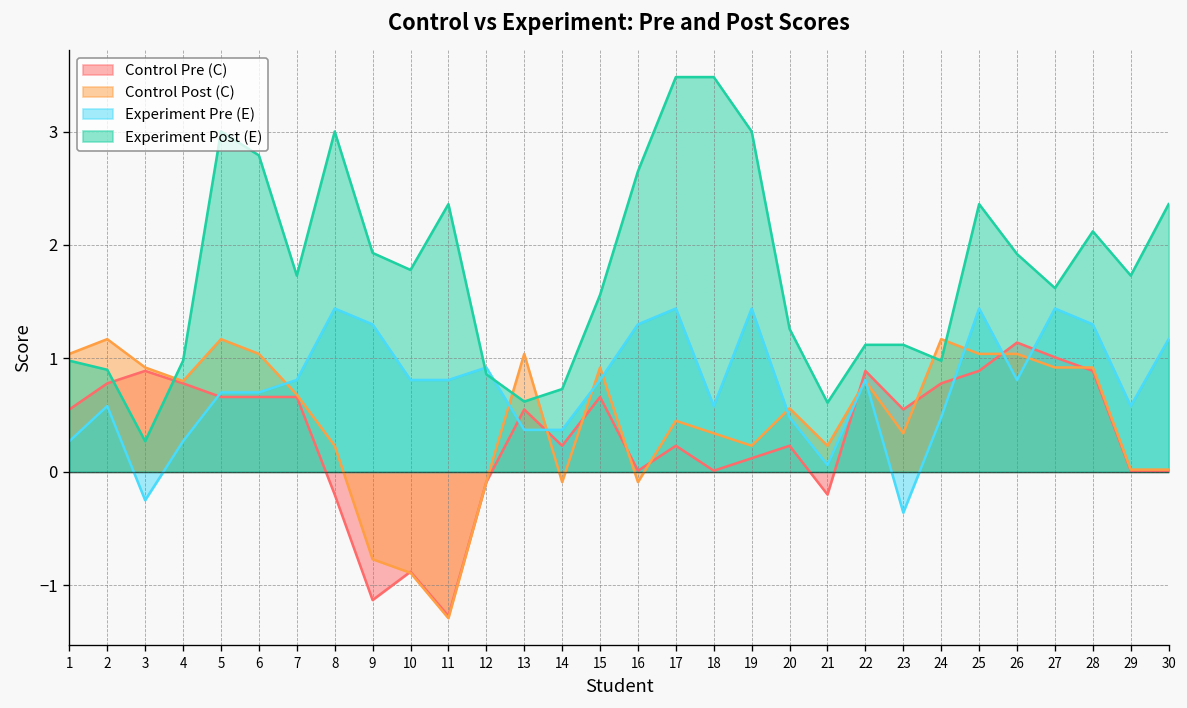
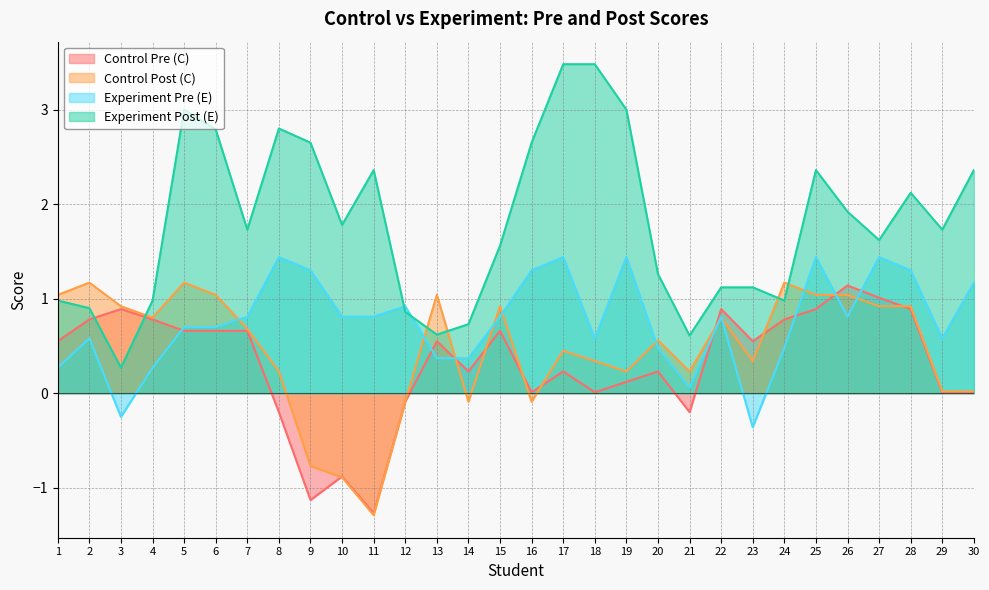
  {
    "Experiment Post (E)": {
      "1": 1.0,
      "2": 0.9,
      "3": 0.3,
      "4": 1.0,
      "6": 2.8,
      "7": 1.7,
-     "8": 3.0,
-     "9": 1.9,
+     "8": 2.8,
+     "9": 2.7,
      "10": 1.8,
      "11": 2.4,
      "12": 0.9,
      "13": 0.6,
      "14": 0.7,
      "15": 1.6,
      "16": 2.7,
      "17": 3.5,
      "18": 3.5,
      "19": 3.0,
      "20": 1.3,
      "21": 0.6,
      "22": 1.1,
      "23": 1.1,
      "24": 1.0,
      "25": 2.4,
      "26": 1.9,
      "27": 1.6,
      "28": 2.1,
      "29": 1.7,
      "30": 2.4
    }
  }
